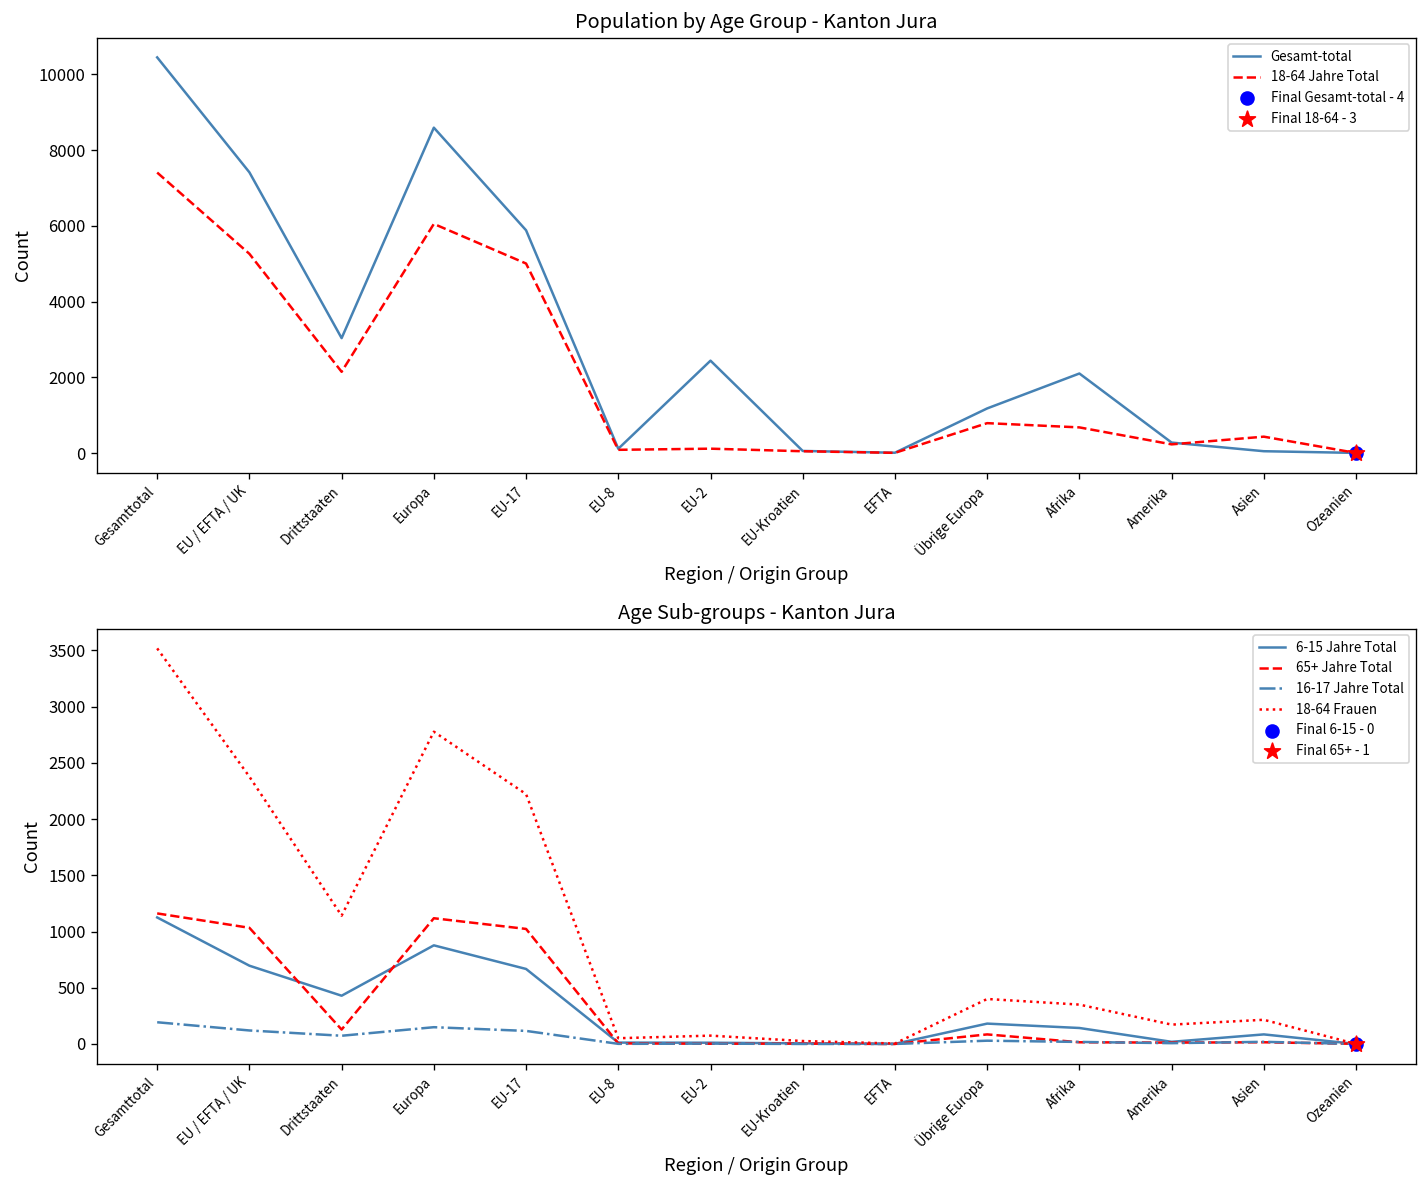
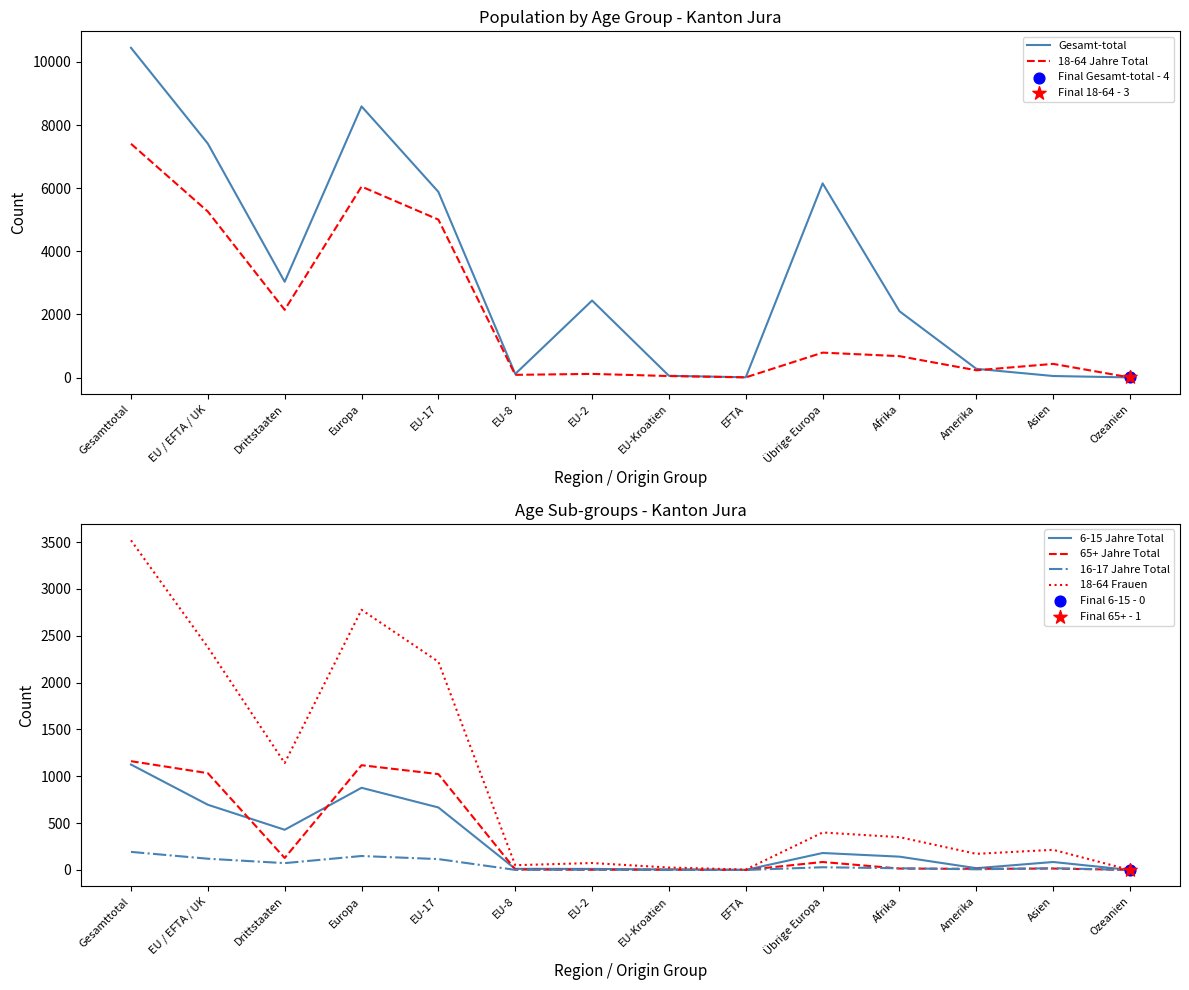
  {
    "Population by Age Group - Kanton Jura": {
      "Gesamt-total": {
        "Gesamttotal": 10400,
        "EU / EFTA / UK": 7400,
        "Drittstaaten": 3000,
        "Europa": 8600,
        "EU-17": 5900,
        "EU-2": 2400,
-       "Übrige Europa": 1200,
+       "Übrige Europa": 6200,
        "Afrika": 2100,
        "Asien": 0
      }
    }
  }
